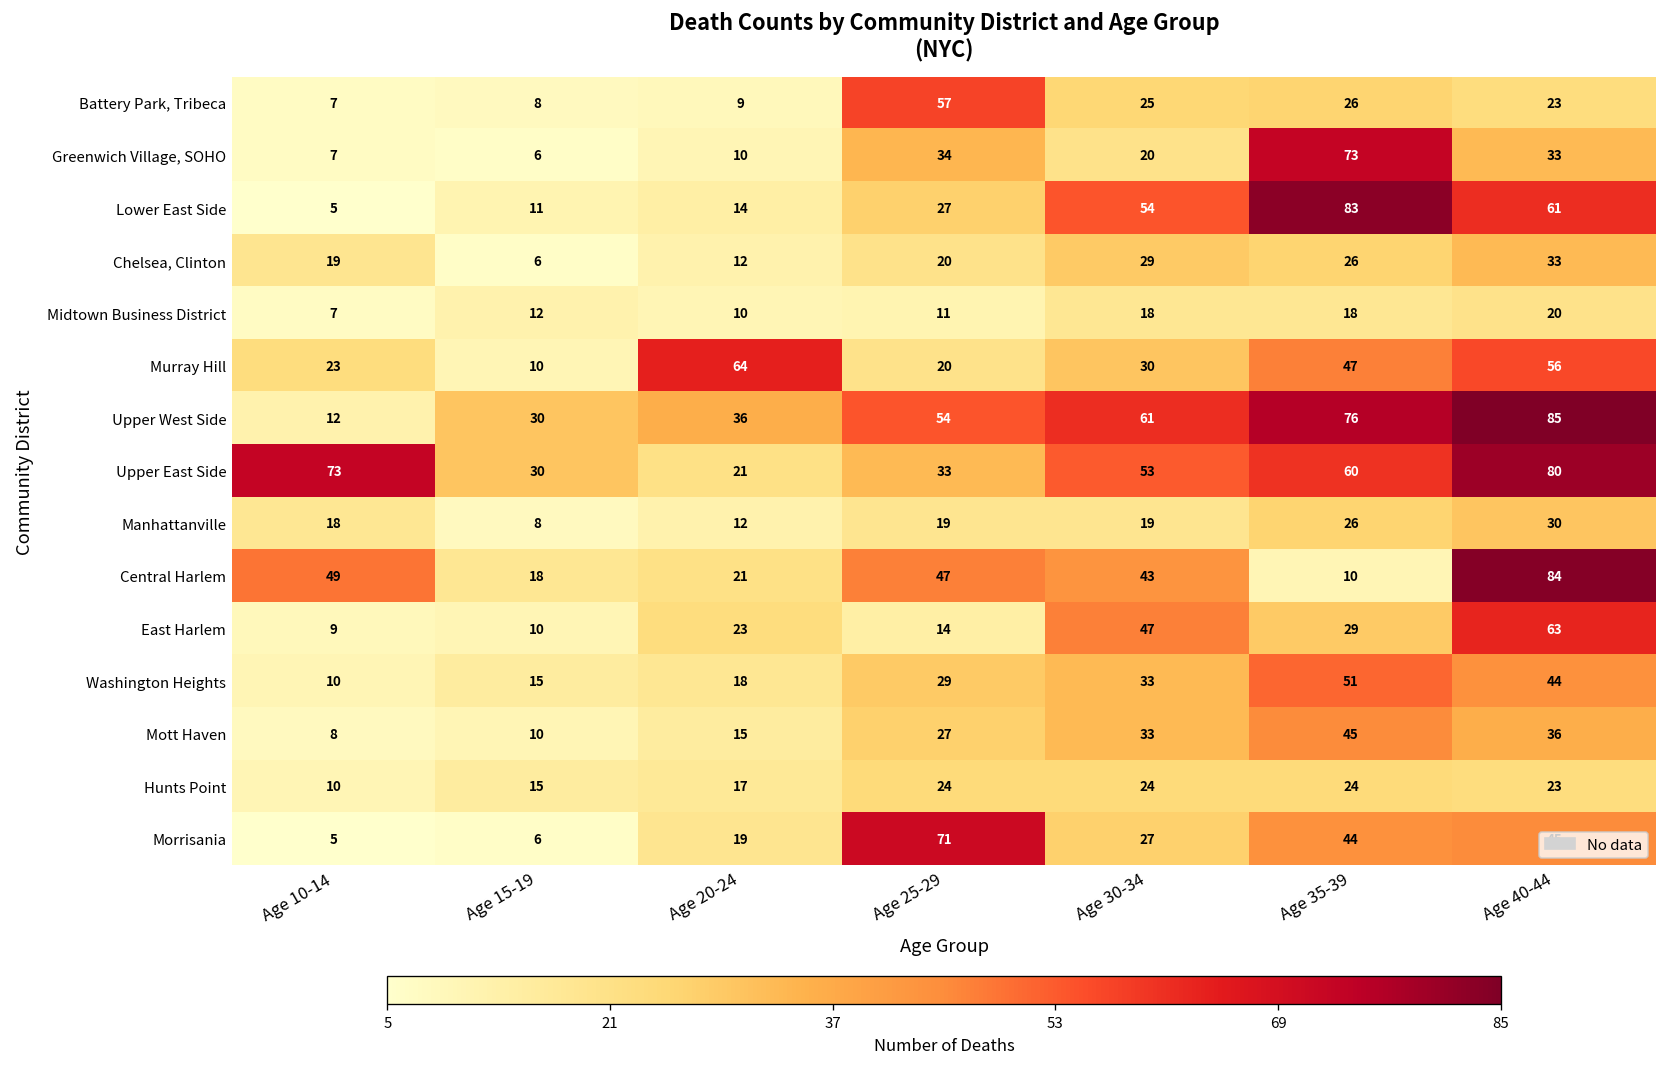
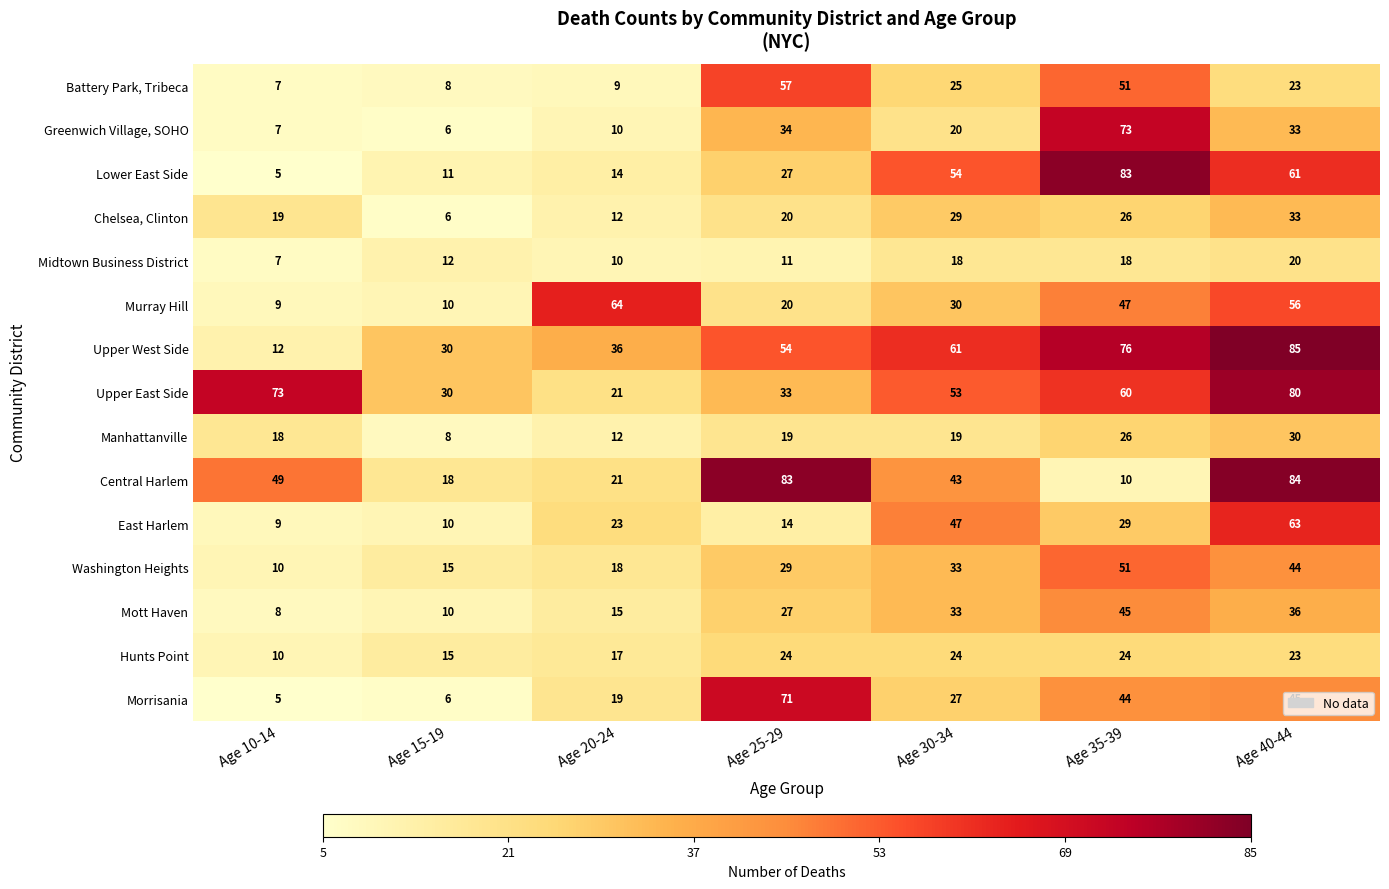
  {
    "Battery Park, Tribeca": {
      "Age 10-14": 7,
      "Age 15-19": 8,
      "Age 20-24": 9,
      "Age 25-29": 57,
      "Age 30-34": 25,
-     "Age 35-39": 26,
+     "Age 35-39": 51,
      "Age 40-44": 23
    },
    "Greenwich Village, SOHO": {
      "Age 10-14": 7,
      "Age 15-19": 6,
      "Age 20-24": 10,
      "Age 25-29": 34,
      "Age 30-34": 20,
      "Age 35-39": 73,
      "Age 40-44": 33
    },
    "Lower East Side": {
      "Age 10-14": 5,
      "Age 15-19": 11,
      "Age 20-24": 14,
      "Age 25-29": 27,
      "Age 30-34": 54,
      "Age 35-39": 83,
      "Age 40-44": 61
    },
    "Chelsea, Clinton": {
      "Age 10-14": 19,
      "Age 15-19": 6,
      "Age 20-24": 12,
      "Age 25-29": 20,
      "Age 30-34": 29,
      "Age 35-39": 26,
      "Age 40-44": 33
    },
    "Midtown Business District": {
      "Age 10-14": 7,
      "Age 15-19": 12,
      "Age 20-24": 10,
      "Age 25-29": 11,
      "Age 30-34": 18,
      "Age 35-39": 18,
      "Age 40-44": 20
    },
    "Murray Hill": {
-     "Age 10-14": 23,
+     "Age 10-14": 9,
      "Age 15-19": 10,
      "Age 20-24": 64,
      "Age 25-29": 20,
      "Age 30-34": 30,
      "Age 35-39": 47,
      "Age 40-44": 56
    },
    "Upper West Side": {
      "Age 10-14": 12,
      "Age 15-19": 30,
      "Age 20-24": 36,
      "Age 25-29": 54,
      "Age 30-34": 61,
      "Age 35-39": 76,
      "Age 40-44": 85
    },
    "Upper East Side": {
      "Age 10-14": 73,
      "Age 15-19": 30,
      "Age 20-24": 21,
      "Age 25-29": 33,
      "Age 30-34": 53,
      "Age 35-39": 60,
      "Age 40-44": 80
    },
    "Manhattanville": {
      "Age 10-14": 18,
      "Age 15-19": 8,
      "Age 20-24": 12,
      "Age 25-29": 19,
      "Age 30-34": 19,
      "Age 35-39": 26,
      "Age 40-44": 30
    },
    "Central Harlem": {
      "Age 10-14": 49,
      "Age 15-19": 18,
      "Age 20-24": 21,
-     "Age 25-29": 47,
+     "Age 25-29": 83,
      "Age 30-34": 43,
      "Age 35-39": 10,
      "Age 40-44": 84
    },
    "East Harlem": {
      "Age 10-14": 9,
      "Age 15-19": 10,
      "Age 20-24": 23,
      "Age 25-29": 14,
      "Age 30-34": 47,
      "Age 35-39": 29,
      "Age 40-44": 63
    },
    "Washington Heights": {
      "Age 10-14": 10,
      "Age 15-19": 15,
      "Age 20-24": 18,
      "Age 25-29": 29,
      "Age 30-34": 33,
      "Age 35-39": 51,
      "Age 40-44": 44
    },
    "Mott Haven": {
      "Age 10-14": 8,
      "Age 15-19": 10,
      "Age 20-24": 15,
      "Age 25-29": 27,
      "Age 30-34": 33,
      "Age 35-39": 45,
      "Age 40-44": 36
    },
    "Hunts Point": {
      "Age 10-14": 10,
      "Age 15-19": 15,
      "Age 20-24": 17,
      "Age 25-29": 24,
      "Age 30-34": 24,
      "Age 35-39": 24,
      "Age 40-44": 23
    },
    "Morrisania": {
      "Age 10-14": 5,
      "Age 15-19": 6,
      "Age 20-24": 19,
      "Age 25-29": 71,
      "Age 30-34": 27,
      "Age 35-39": 44
    }
  }
